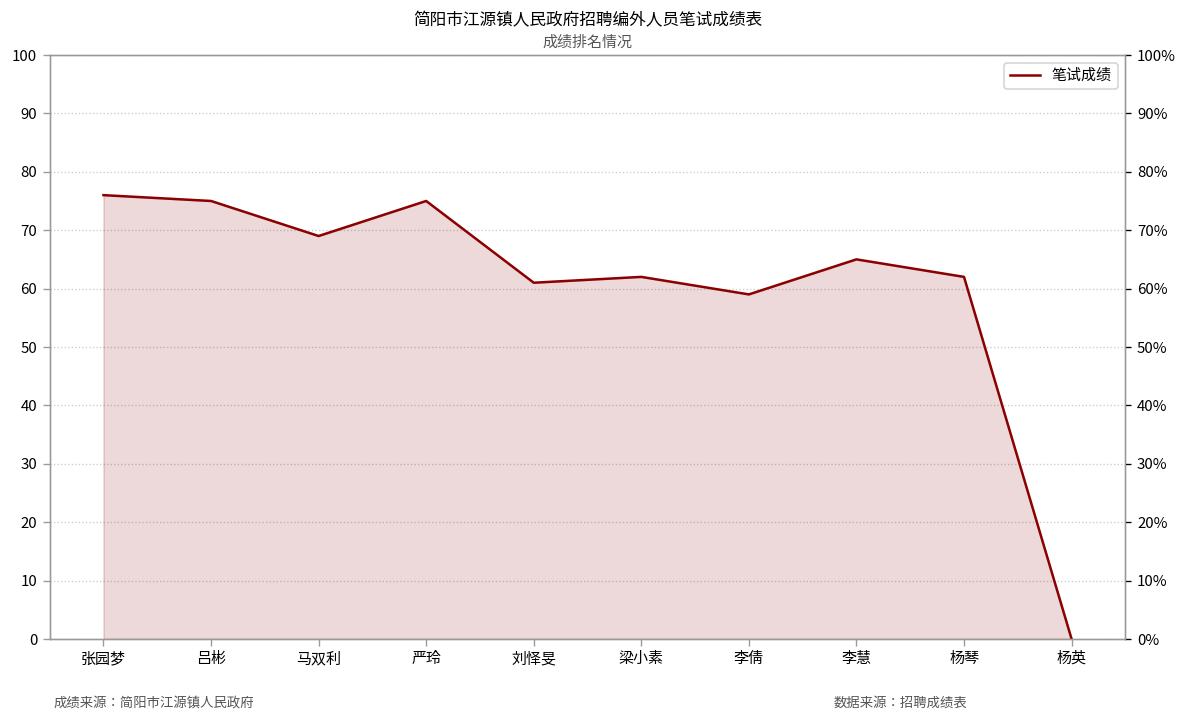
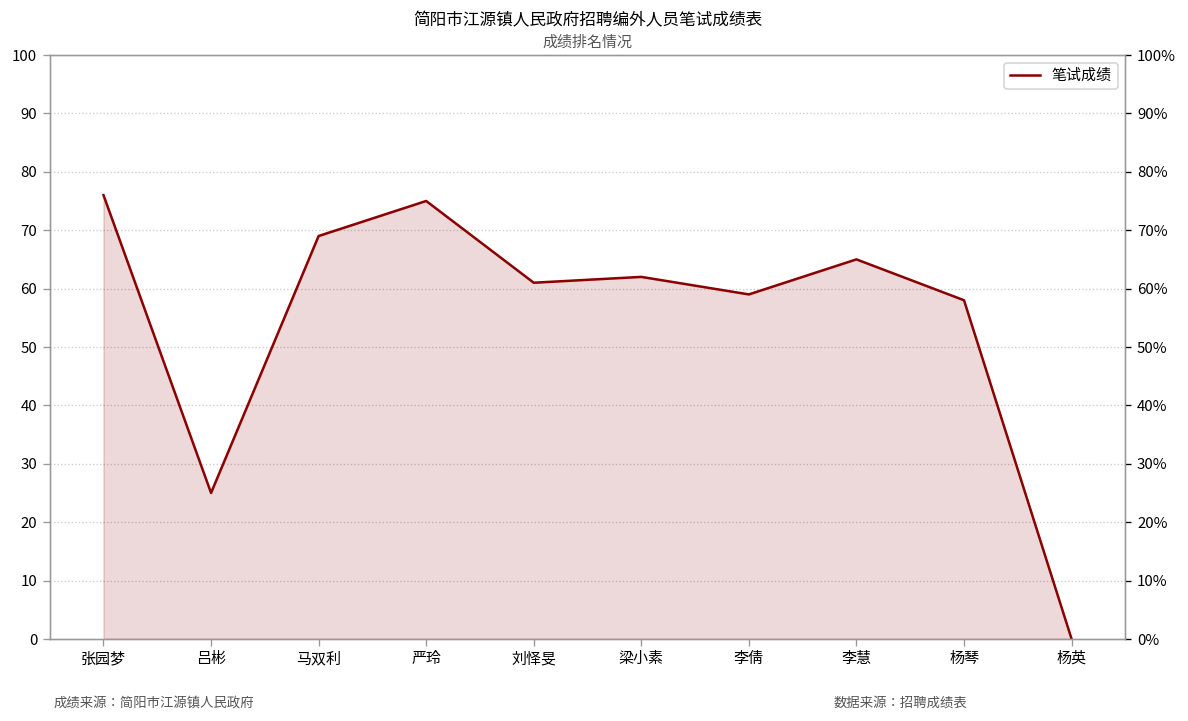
  {
    "张园梦": 76,
-   "吕彬": 75,
+   "吕彬": 25,
    "马双利": 69,
    "严玲": 75,
    "刘怿旻": 61,
    "梁小素": 62,
    "李倩": 59,
    "李慧": 65,
-   "杨琴": 62,
+   "杨琴": 58,
    "杨英": 0
  }
